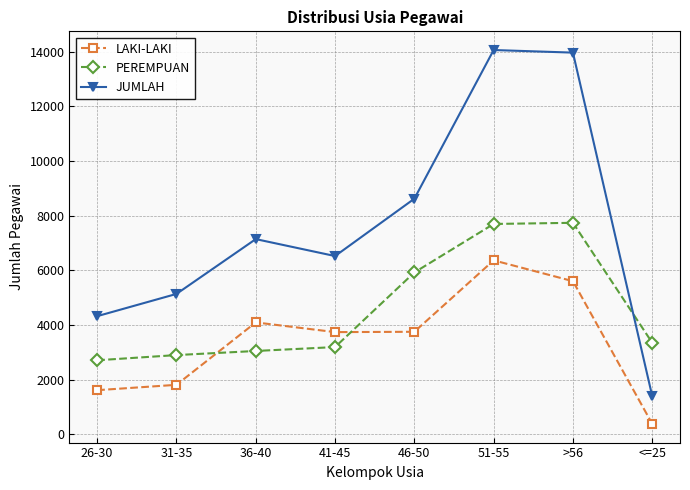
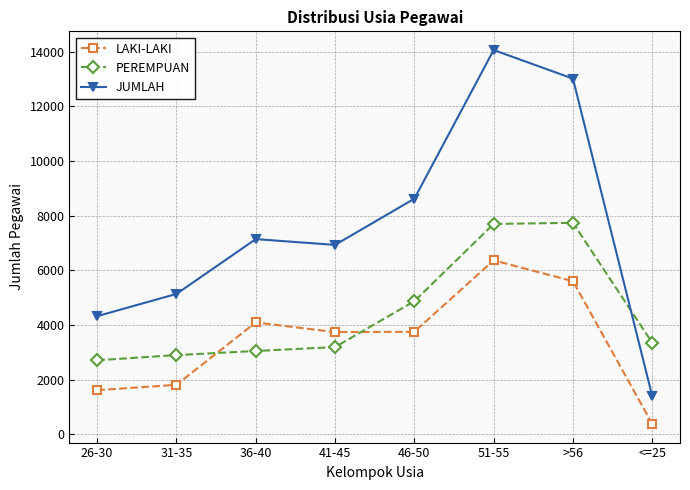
  {
    "LAKI-LAKI": {
      "26-30": 1600,
      "31-35": 1800,
      "36-40": 4100,
      "41-45": 3700,
      "46-50": 3700,
      "51-55": 6400,
      ">56": 5600,
      "<=25": 400
    },
    "PEREMPUAN": {
      "26-30": 2700,
      "31-35": 2900,
      "36-40": 3000,
      "41-45": 3200,
-     "46-50": 5900,
+     "46-50": 4900,
      "51-55": 7700,
      ">56": 7700,
      "<=25": 3300
    },
    "JUMLAH": {
      "26-30": 4300,
      "31-35": 5100,
      "36-40": 7100,
-     "41-45": 6500,
+     "41-45": 6900,
      "46-50": 8600,
      "51-55": 14100,
-     ">56": 14000,
+     ">56": 13000,
      "<=25": 1400
    }
  }
